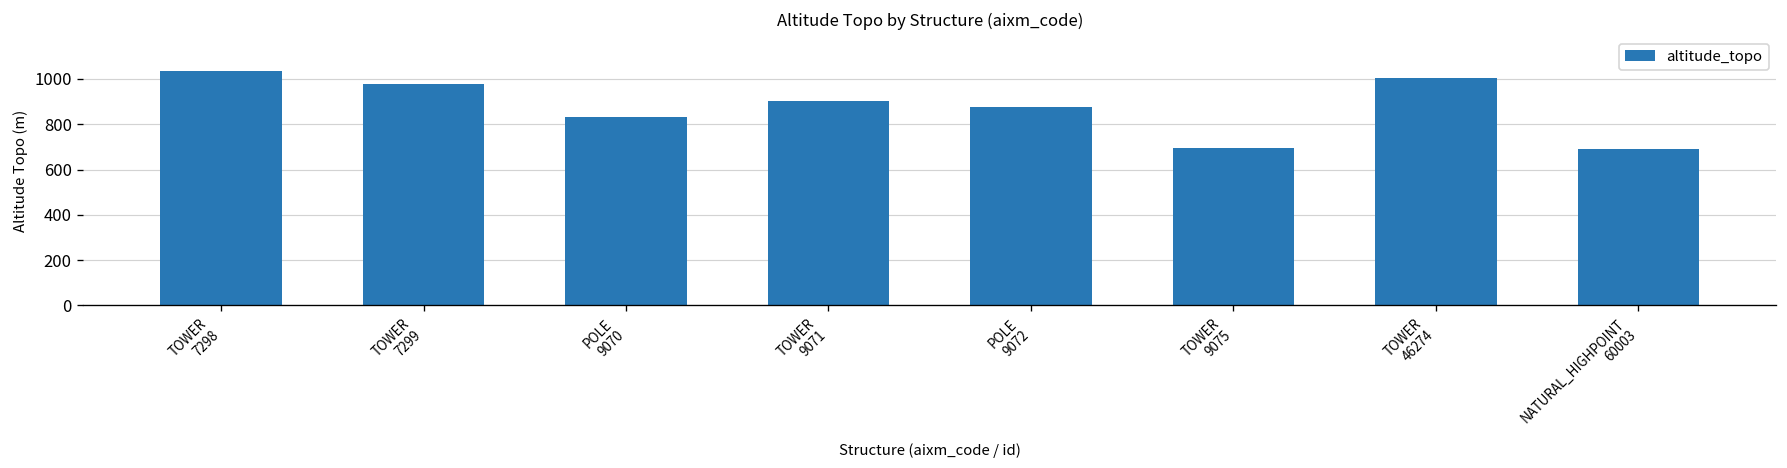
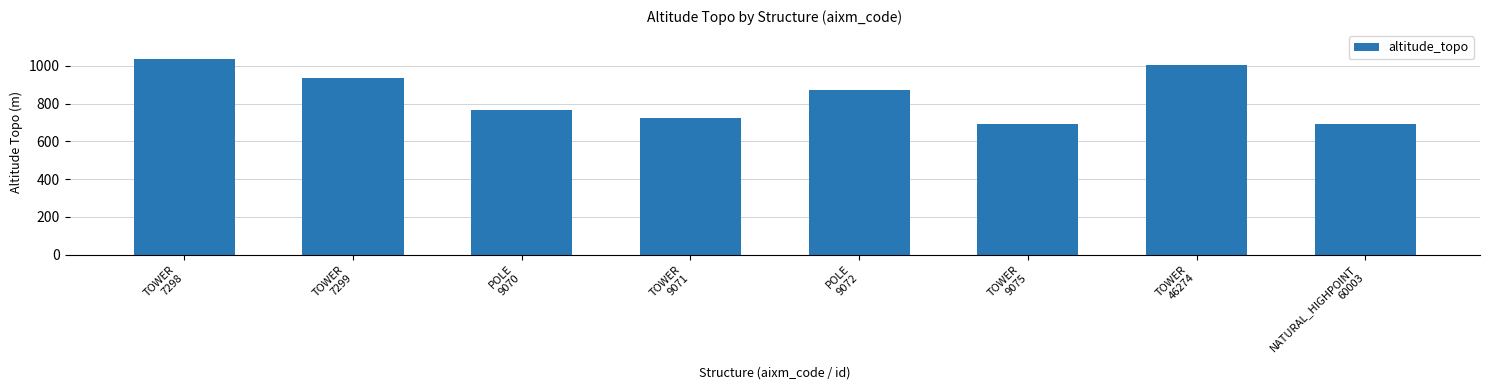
  {
    "TOWER 7298": 1030,
-   "TOWER 7299": 980,
-   "POLE 9070": 830,
-   "TOWER 9071": 900,
+   "TOWER 7299": 930,
+   "POLE 9070": 770,
+   "TOWER 9071": 720,
    "POLE 9072": 870,
    "TOWER 9075": 690,
    "TOWER 46274": 1000,
    "NATURAL_HIGHPOINT 60003": 690
  }
